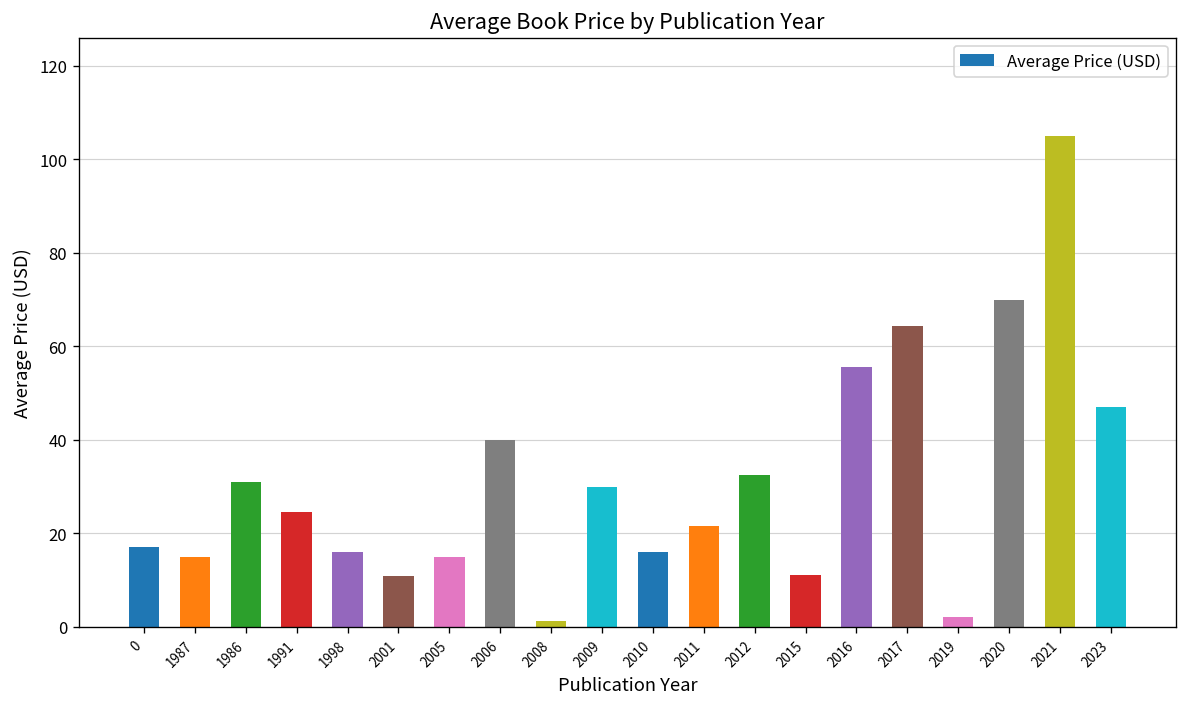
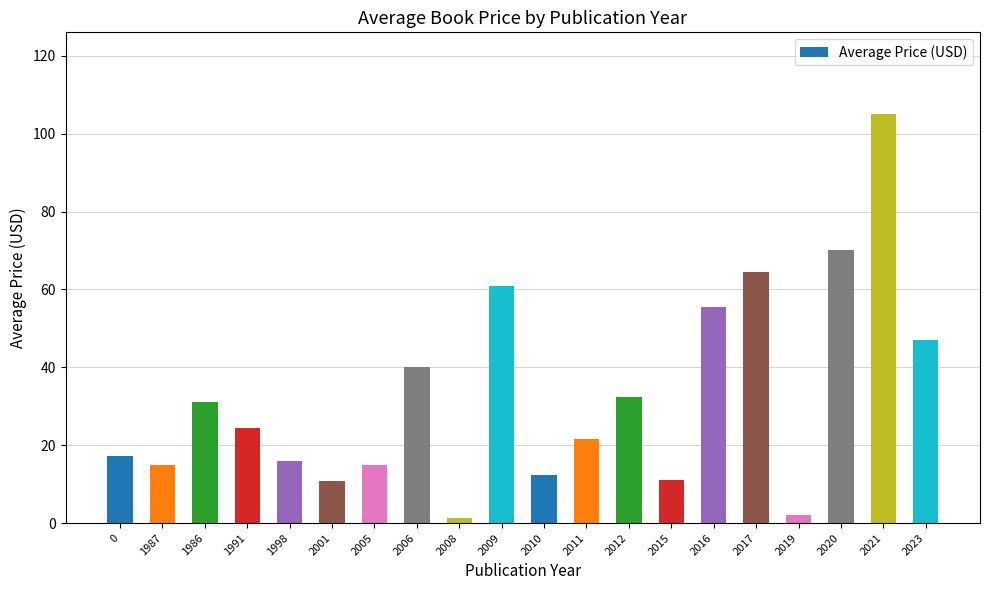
  {
    "0": 17,
    "1987": 15,
    "1986": 31,
    "1991": 25,
    "1998": 16,
    "2001": 11,
    "2005": 15,
    "2006": 40,
    "2008": 1,
-   "2009": 30,
-   "2010": 16,
+   "2009": 61,
+   "2010": 12,
    "2011": 22,
    "2012": 33,
    "2015": 11,
    "2016": 56,
    "2017": 64,
    "2019": 2,
    "2020": 70,
    "2021": 105,
    "2023": 47
  }
